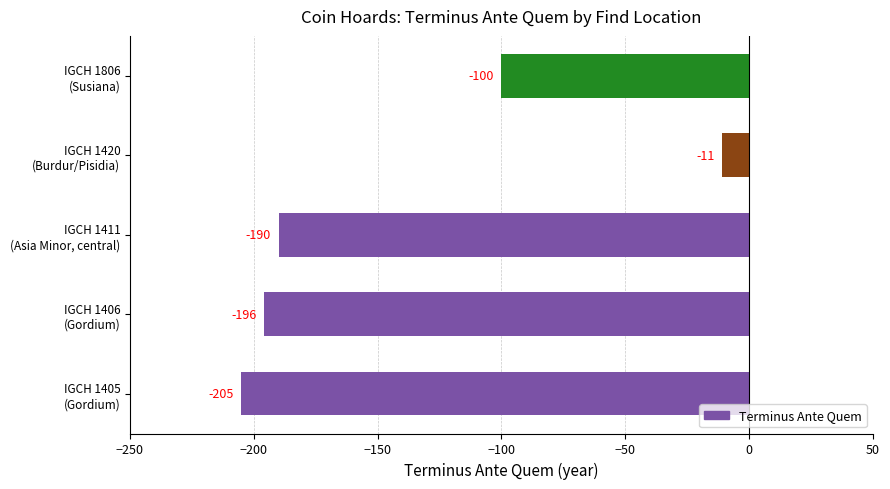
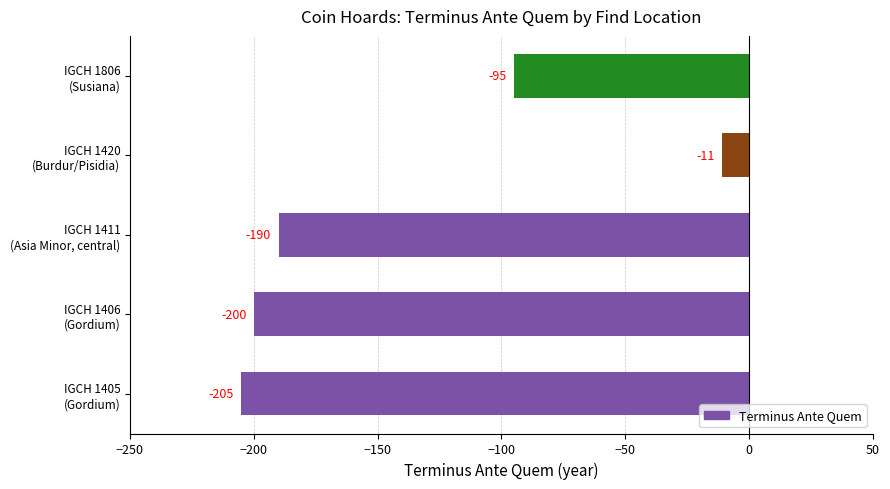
  {
-   "IGCH 1806 (Susiana)": -100,
+   "IGCH 1806 (Susiana)": -95,
    "IGCH 1420 (Burdur/Pisidia)": -11,
    "IGCH 1411 (Asia Minor, central)": -190,
-   "IGCH 1406 (Gordium)": -196,
+   "IGCH 1406 (Gordium)": -200,
    "IGCH 1405 (Gordium)": -205
  }
